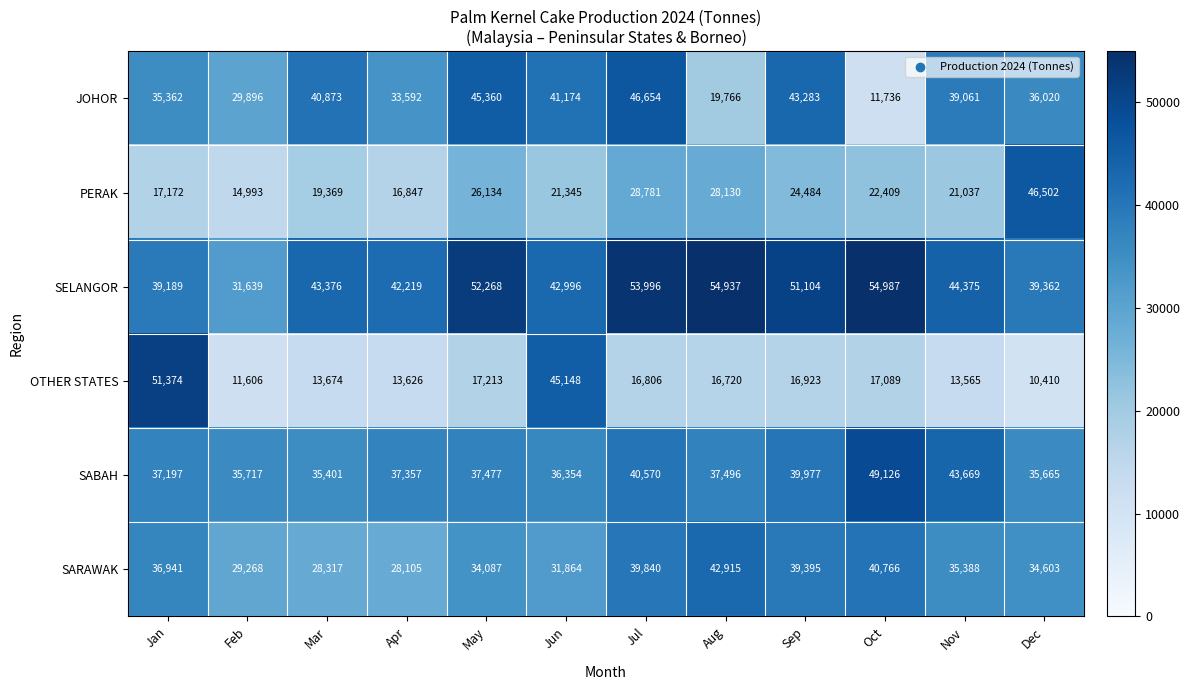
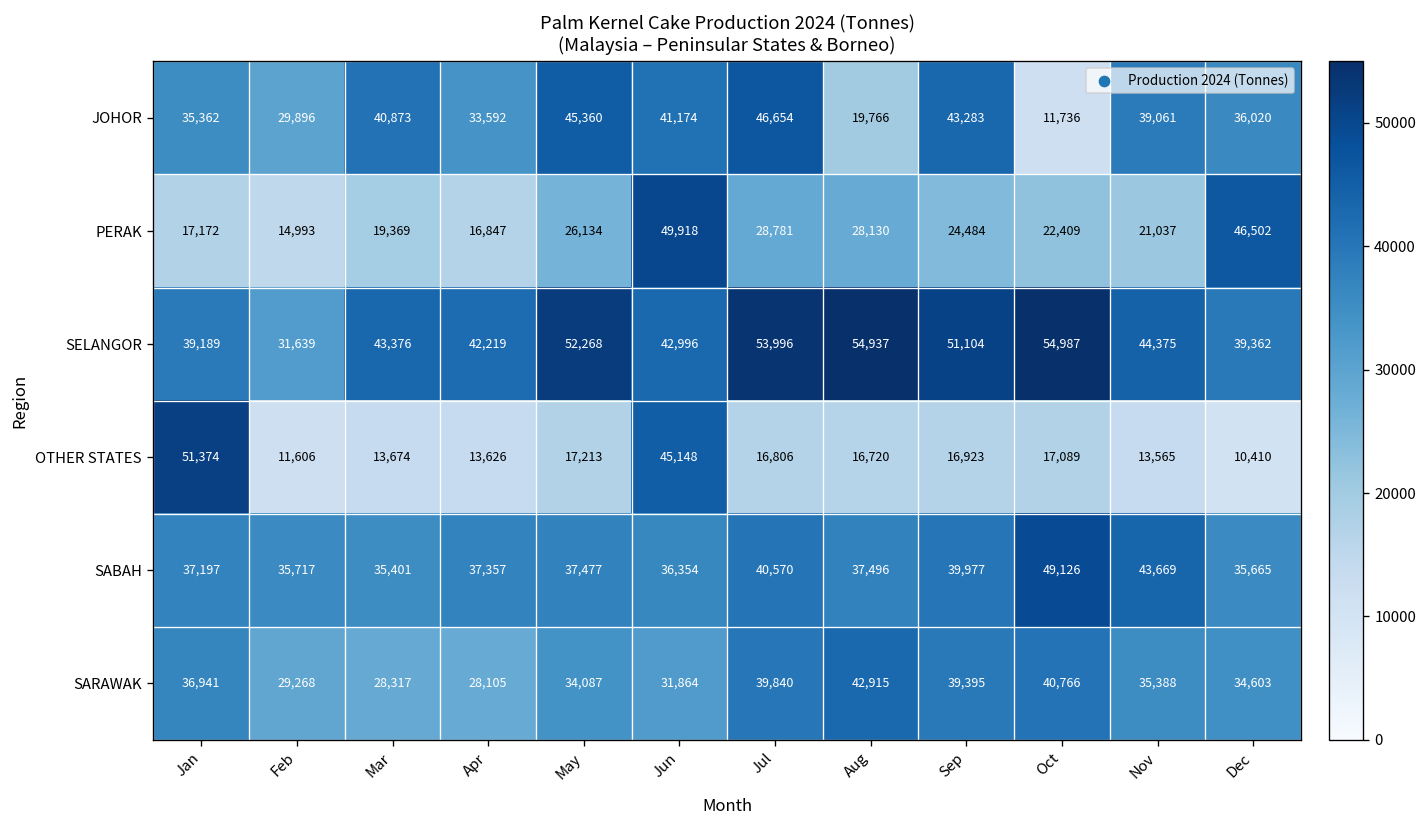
  {
    "JOHOR": {
      "Jan": "35,362",
      "Feb": "29,896",
      "Mar": "40,873",
      "Apr": "33,592",
      "May": "45,360",
      "Jun": "41,174",
      "Jul": "46,654",
      "Aug": "19,766",
      "Sep": "43,283",
      "Oct": "11,736",
      "Nov": "39,061",
      "Dec": "36,020"
    },
    "PERAK": {
      "Jan": "17,172",
      "Feb": "14,993",
      "Mar": "19,369",
      "Apr": "16,847",
      "May": "26,134",
-     "Jun": "21,345",
+     "Jun": "49,918",
      "Jul": "28,781",
      "Aug": "28,130",
      "Sep": "24,484",
      "Oct": "22,409",
      "Nov": "21,037",
      "Dec": "46,502"
    },
    "SELANGOR": {
      "Jan": "39,189",
      "Feb": "31,639",
      "Mar": "43,376",
      "Apr": "42,219",
      "May": "52,268",
      "Jun": "42,996",
      "Jul": "53,996",
      "Aug": "54,937",
      "Sep": "51,104",
      "Oct": "54,987",
      "Nov": "44,375",
      "Dec": "39,362"
    },
    "OTHER STATES": {
      "Jan": "51,374",
      "Feb": "11,606",
      "Mar": "13,674",
      "Apr": "13,626",
      "May": "17,213",
      "Jun": "45,148",
      "Jul": "16,806",
      "Aug": "16,720",
      "Sep": "16,923",
      "Oct": "17,089",
      "Nov": "13,565",
      "Dec": "10,410"
    },
    "SABAH": {
      "Jan": "37,197",
      "Feb": "35,717",
      "Mar": "35,401",
      "Apr": "37,357",
      "May": "37,477",
      "Jun": "36,354",
      "Jul": "40,570",
      "Aug": "37,496",
      "Sep": "39,977",
      "Oct": "49,126",
      "Nov": "43,669",
      "Dec": "35,665"
    },
    "SARAWAK": {
      "Jan": "36,941",
      "Feb": "29,268",
      "Mar": "28,317",
      "Apr": "28,105",
      "May": "34,087",
      "Jun": "31,864",
      "Jul": "39,840",
      "Aug": "42,915",
      "Sep": "39,395",
      "Oct": "40,766",
      "Nov": "35,388",
      "Dec": "34,603"
    }
  }
